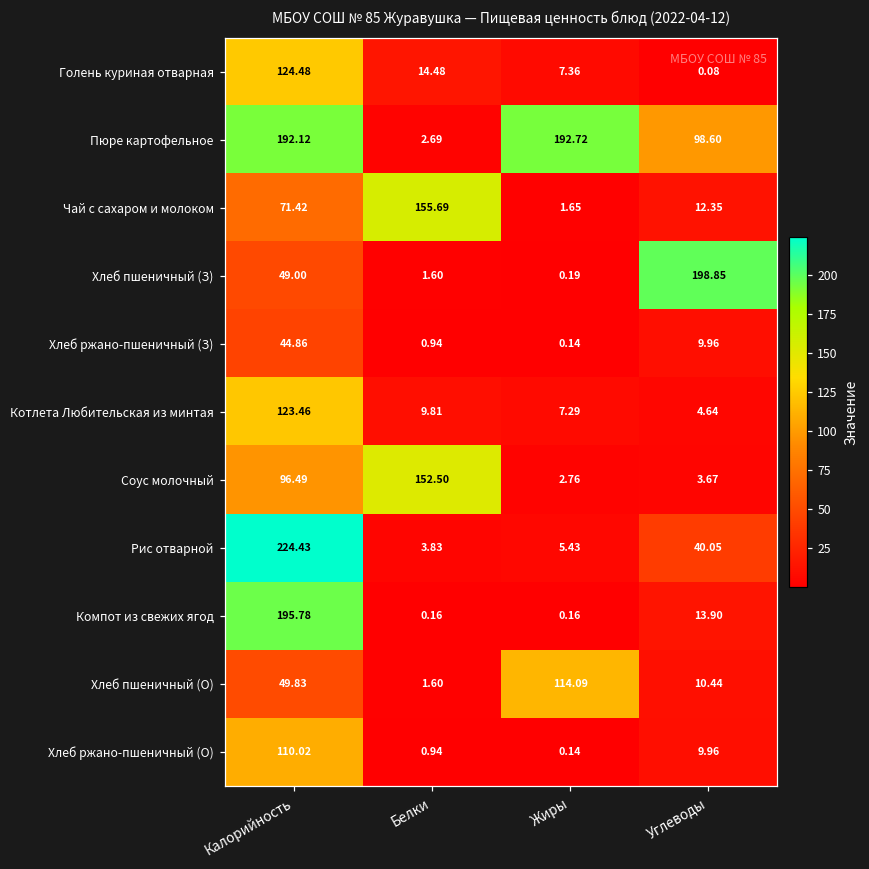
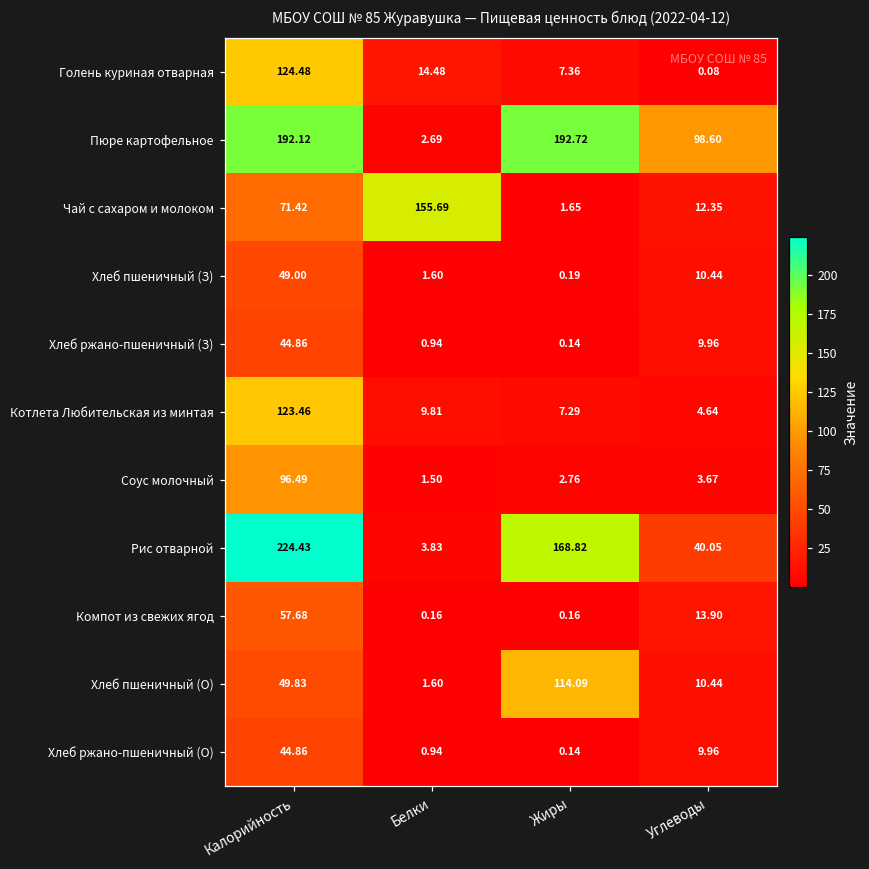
  {
    "Голень куриная отварная": {
      "Калорийность": 124.48,
      "Белки": 14.48,
      "Жиры": 7.36
    },
    "Пюре картофельное": {
      "Калорийность": 192.12,
      "Белки": 2.69,
      "Жиры": 192.72,
      "Углеводы": 98.60
    },
    "Чай с сахаром и молоком": {
      "Калорийность": 71.42,
      "Белки": 155.69,
      "Жиры": 1.65,
      "Углеводы": 12.35
    },
    "Хлеб пшеничный (З)": {
      "Калорийность": 49.00,
      "Белки": 1.60,
      "Жиры": 0.19,
-     "Углеводы": 198.85
+     "Углеводы": 10.44
    },
    "Хлеб ржано-пшеничный (З)": {
      "Калорийность": 44.86,
      "Белки": 0.94,
      "Жиры": 0.14,
      "Углеводы": 9.96
    },
    "Котлета Любительская из минтая": {
      "Калорийность": 123.46,
      "Белки": 9.81,
      "Жиры": 7.29,
      "Углеводы": 4.64
    },
    "Соус молочный": {
      "Калорийность": 96.49,
-     "Белки": 152.50,
+     "Белки": 1.50,
      "Жиры": 2.76,
      "Углеводы": 3.67
    },
    "Рис отварной": {
      "Калорийность": 224.43,
      "Белки": 3.83,
-     "Жиры": 5.43,
+     "Жиры": 168.82,
      "Углеводы": 40.05
    },
    "Компот из свежих ягод": {
-     "Калорийность": 195.78,
+     "Калорийность": 57.68,
      "Белки": 0.16,
      "Жиры": 0.16,
      "Углеводы": 13.90
    },
    "Хлеб пшеничный (О)": {
      "Калорийность": 49.83,
      "Белки": 1.60,
      "Жиры": 114.09,
      "Углеводы": 10.44
    },
    "Хлеб ржано-пшеничный (О)": {
-     "Калорийность": 110.02,
+     "Калорийность": 44.86,
      "Белки": 0.94,
      "Жиры": 0.14,
      "Углеводы": 9.96
    }
  }
